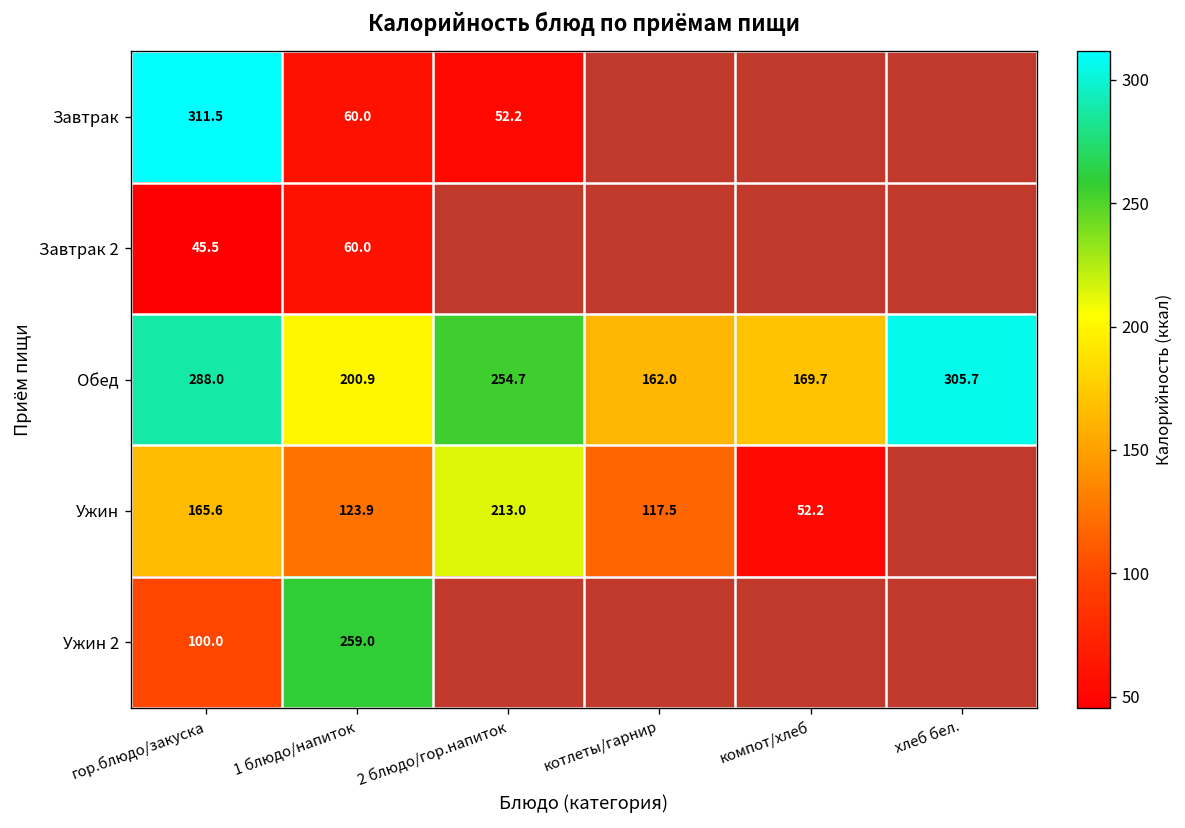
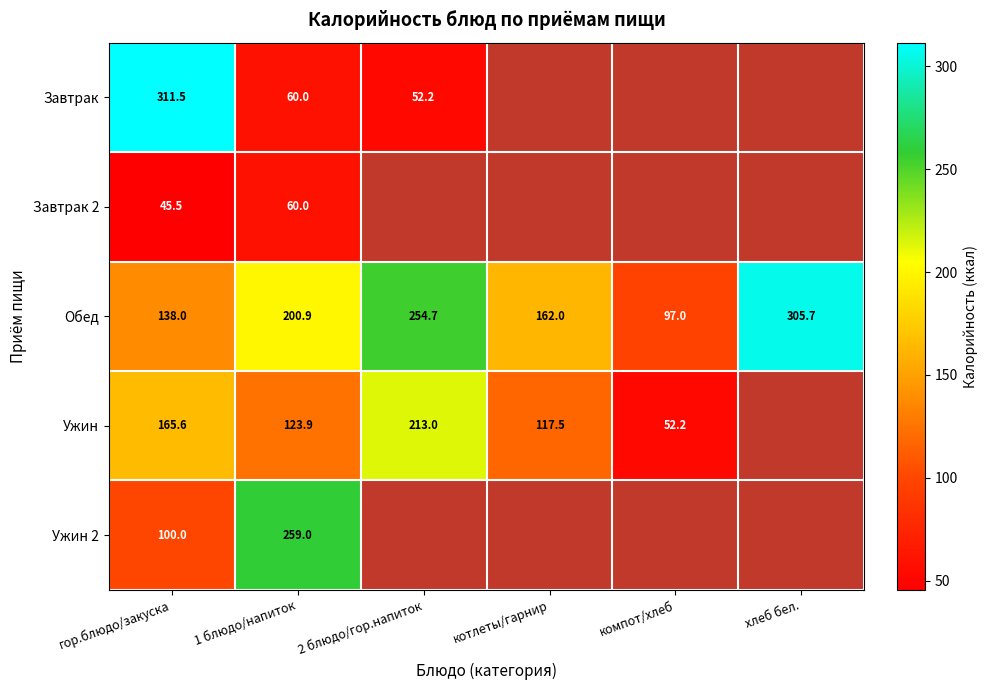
  {
    "Завтрак": {
      "гор.блюдо/закуска": 311.5,
      "1 блюдо/напиток": 60.0,
      "2 блюдо/гор.напиток": 52.2
    },
    "Завтрак 2": {
      "гор.блюдо/закуска": 45.5,
      "1 блюдо/напиток": 60.0
    },
    "Обед": {
-     "гор.блюдо/закуска": 288.0,
+     "гор.блюдо/закуска": 138.0,
      "1 блюдо/напиток": 200.9,
      "2 блюдо/гор.напиток": 254.7,
      "котлеты/гарнир": 162.0,
-     "компот/хлеб": 169.7,
+     "компот/хлеб": 97.0,
      "хлеб бел.": 305.7
    },
    "Ужин": {
      "гор.блюдо/закуска": 165.6,
      "1 блюдо/напиток": 123.9,
      "2 блюдо/гор.напиток": 213.0,
      "котлеты/гарнир": 117.5,
      "компот/хлеб": 52.2
    },
    "Ужин 2": {
      "гор.блюдо/закуска": 100.0,
      "1 блюдо/напиток": 259.0
    }
  }
